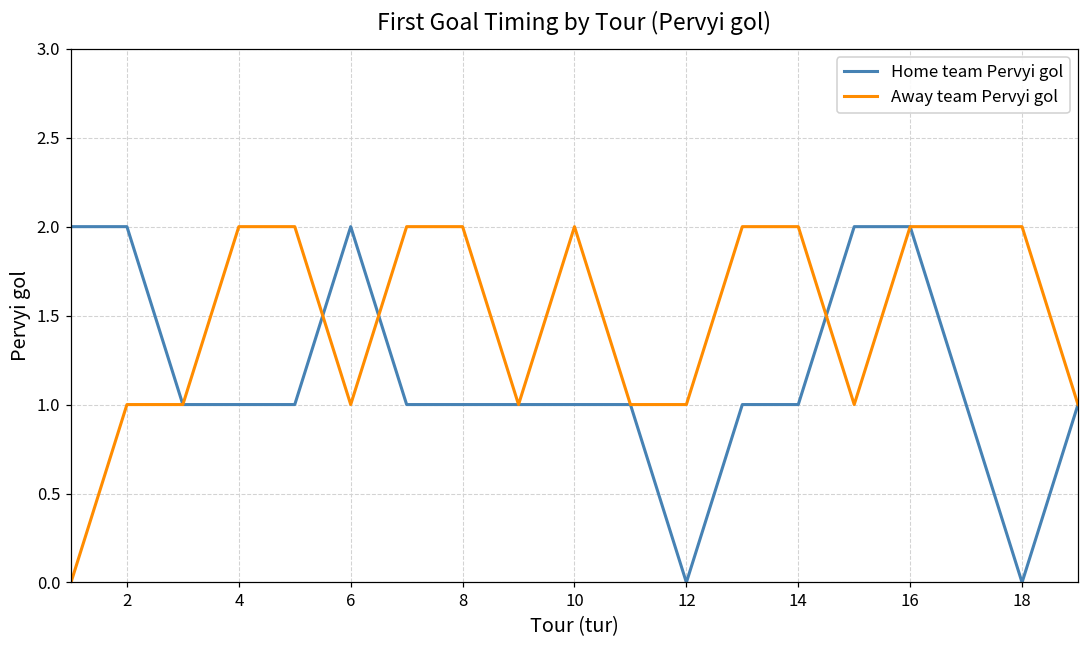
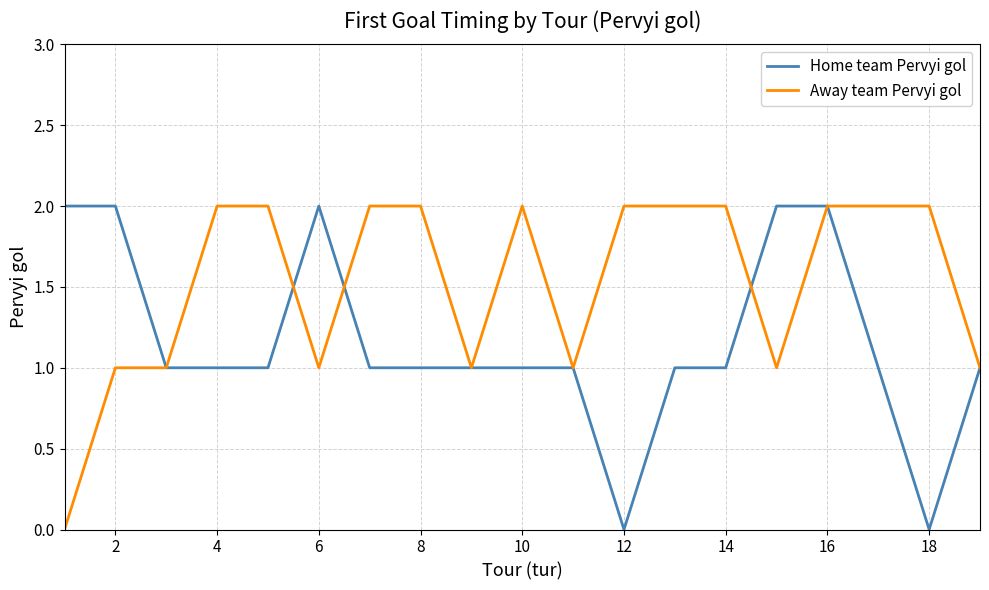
  {
    "Home team Pervyi gol": {
      "2": 2,
      "4": 1,
      "6": 2,
      "8": 1,
      "10": 1,
      "12": 0,
      "14": 1,
      "18": 0
    },
    "Away team Pervyi gol": {
      "2": 1,
      "4": 2,
      "6": 1,
      "8": 2,
      "10": 2,
-     "12": 1,
+     "12": 2,
      "14": 2,
      "18": 2
    }
  }
